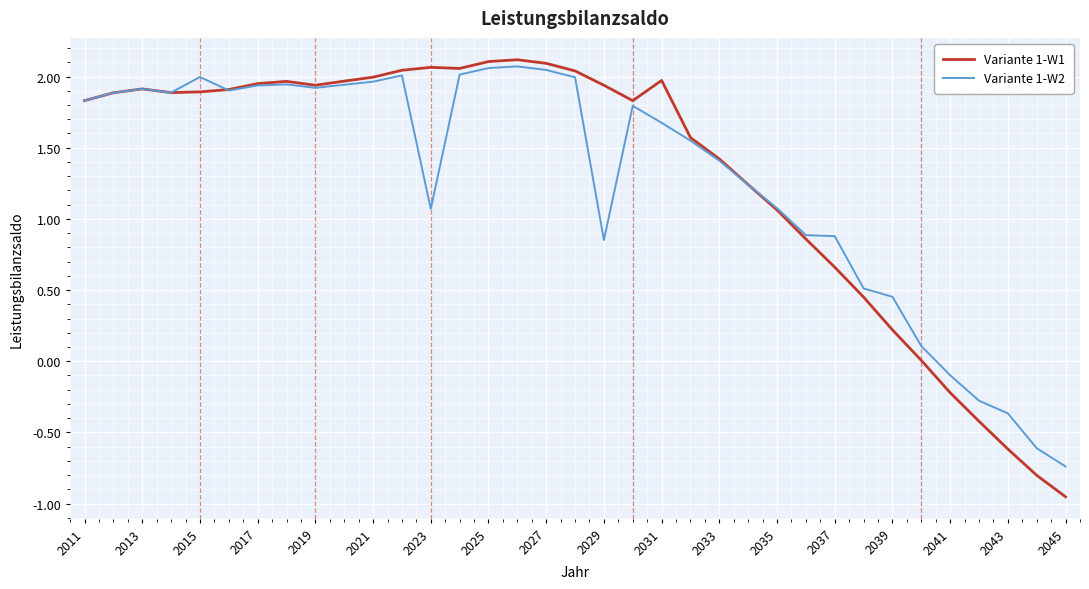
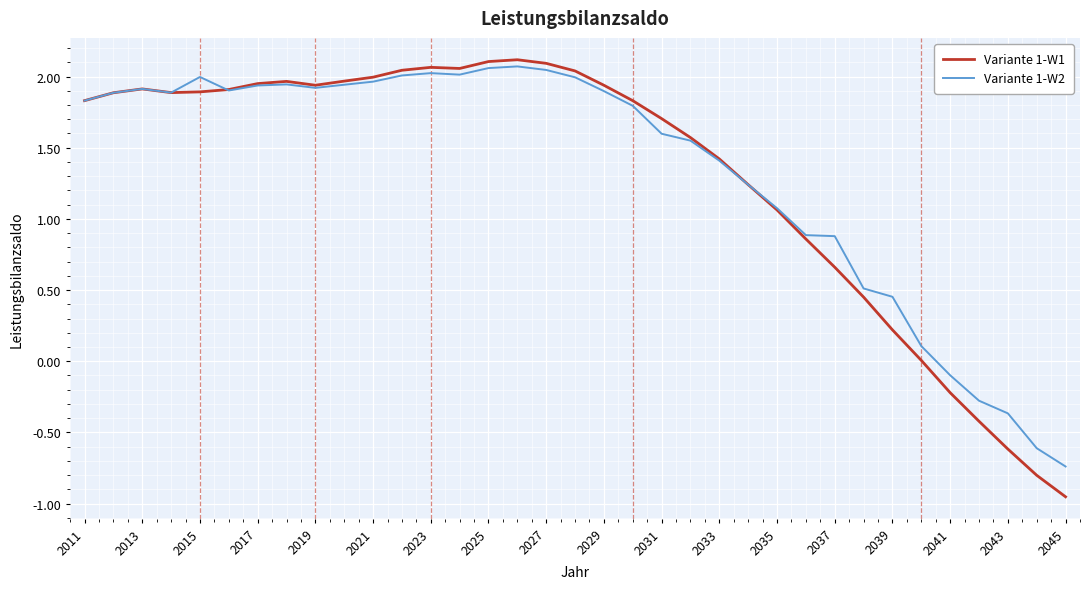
  {
    "Variante 1-W1": {
      "2015": 1.89,
      "2019": 1.94,
      "2021": 2.00,
      "2023": 2.06,
      "2025": 2.11,
      "2027": 2.09,
      "2029": 1.94,
-     "2031": 1.97,
+     "2031": 1.70,
      "2037": 0.66,
      "2039": 0.22,
      "2041": -0.22,
      "2043": -0.62,
      "2045": -0.95
    },
    "Variante 1-W2": {
      "2015": 2.00,
      "2019": 1.92,
      "2021": 1.96,
-     "2023": 1.07,
+     "2023": 2.02,
      "2025": 2.06,
      "2027": 2.05,
-     "2029": 0.85,
-     "2031": 1.68,
+     "2029": 1.90,
+     "2031": 1.60,
      "2037": 0.88,
      "2039": 0.45,
      "2041": -0.10,
      "2043": -0.37,
      "2045": -0.74
    }
  }
